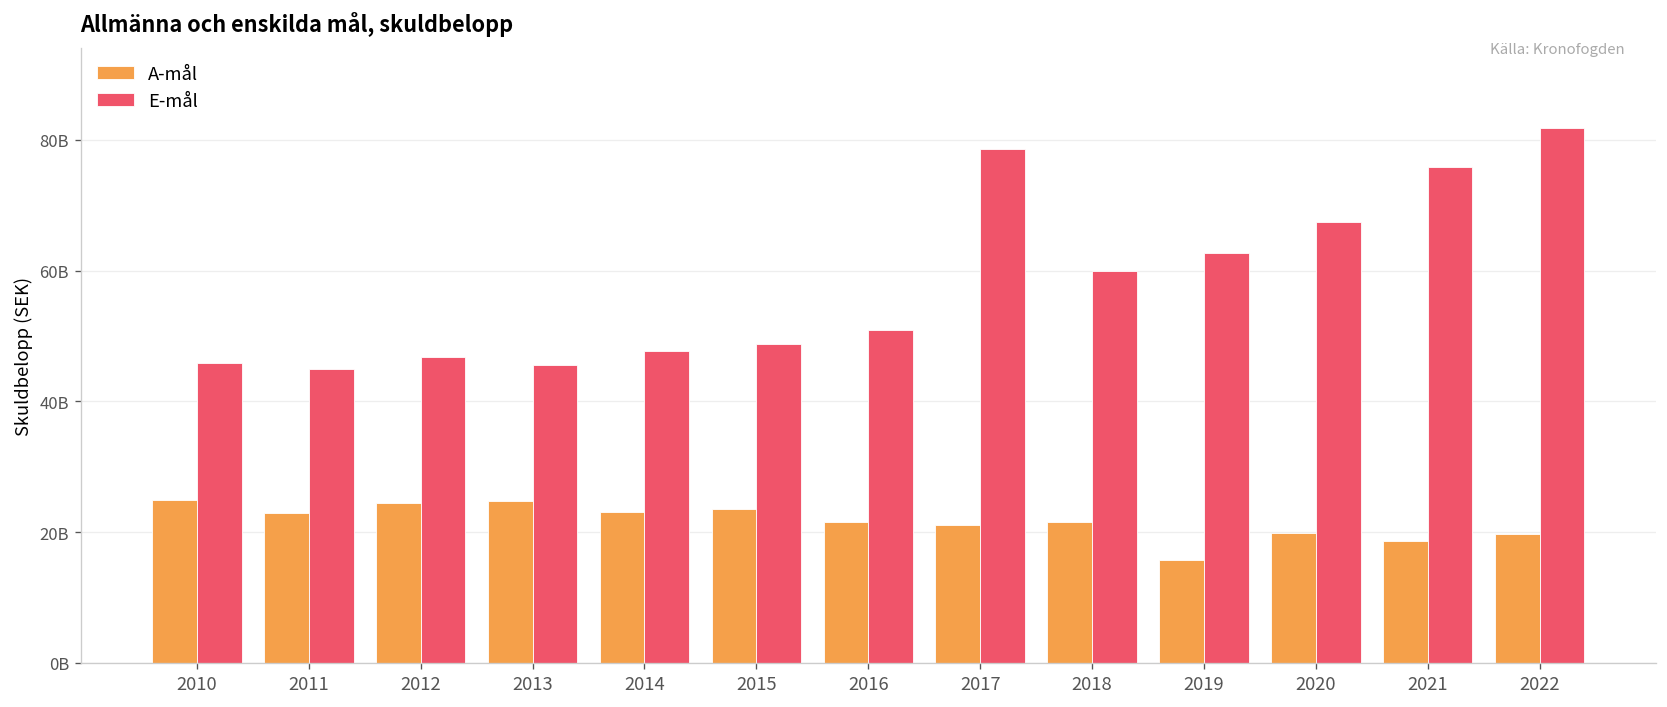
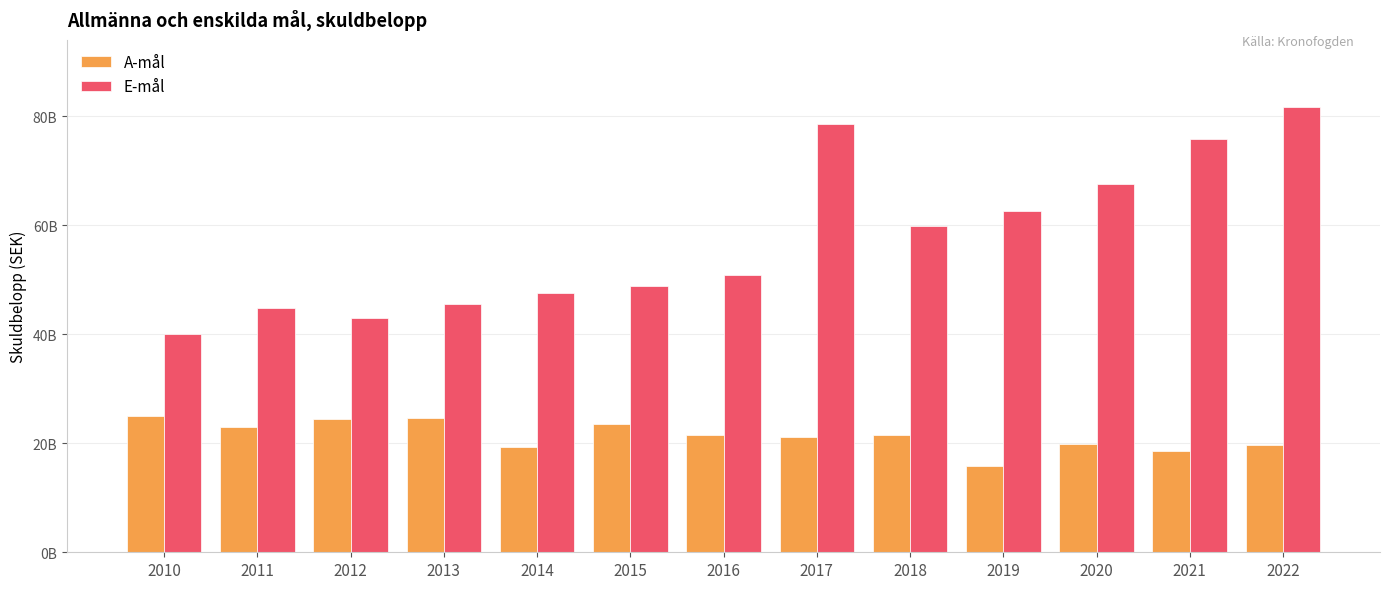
  {
    "A-mål": {
      "2010": 25000000000,
      "2011": 23000000000,
      "2012": 24000000000,
      "2013": 25000000000,
-     "2014": 23000000000,
+     "2014": 19000000000,
      "2015": 24000000000,
      "2016": 21000000000,
      "2017": 21000000000,
      "2018": 22000000000,
      "2019": 16000000000,
      "2020": 20000000000,
      "2021": 19000000000,
      "2022": 20000000000
    },
    "E-mål": {
-     "2010": 46000000000,
+     "2010": 40000000000,
      "2011": 45000000000,
-     "2012": 47000000000,
+     "2012": 43000000000,
      "2013": 46000000000,
      "2014": 48000000000,
      "2015": 49000000000,
      "2016": 51000000000,
      "2017": 79000000000,
      "2018": 60000000000,
      "2019": 63000000000,
      "2020": 68000000000,
      "2021": 76000000000,
      "2022": 82000000000
    }
  }
